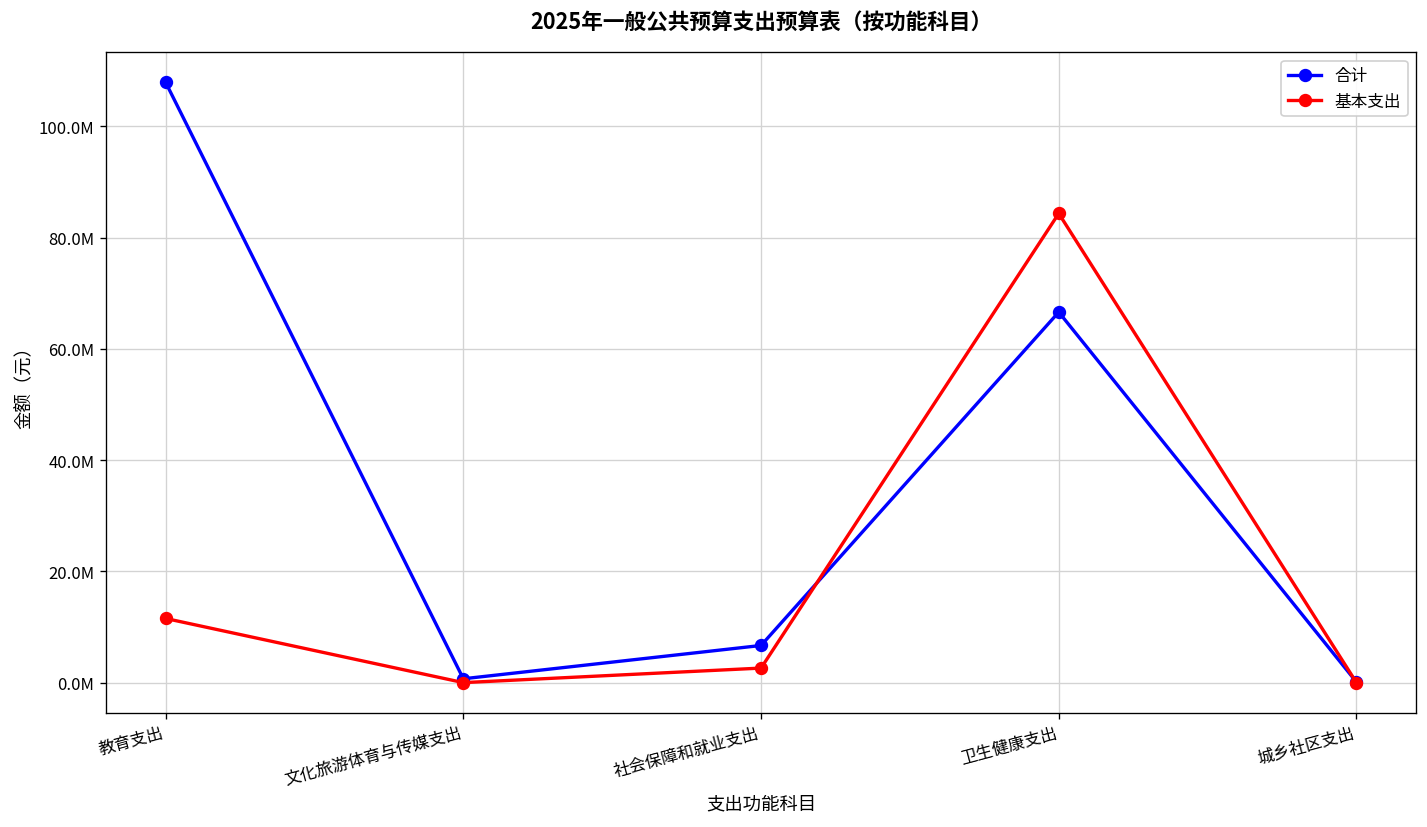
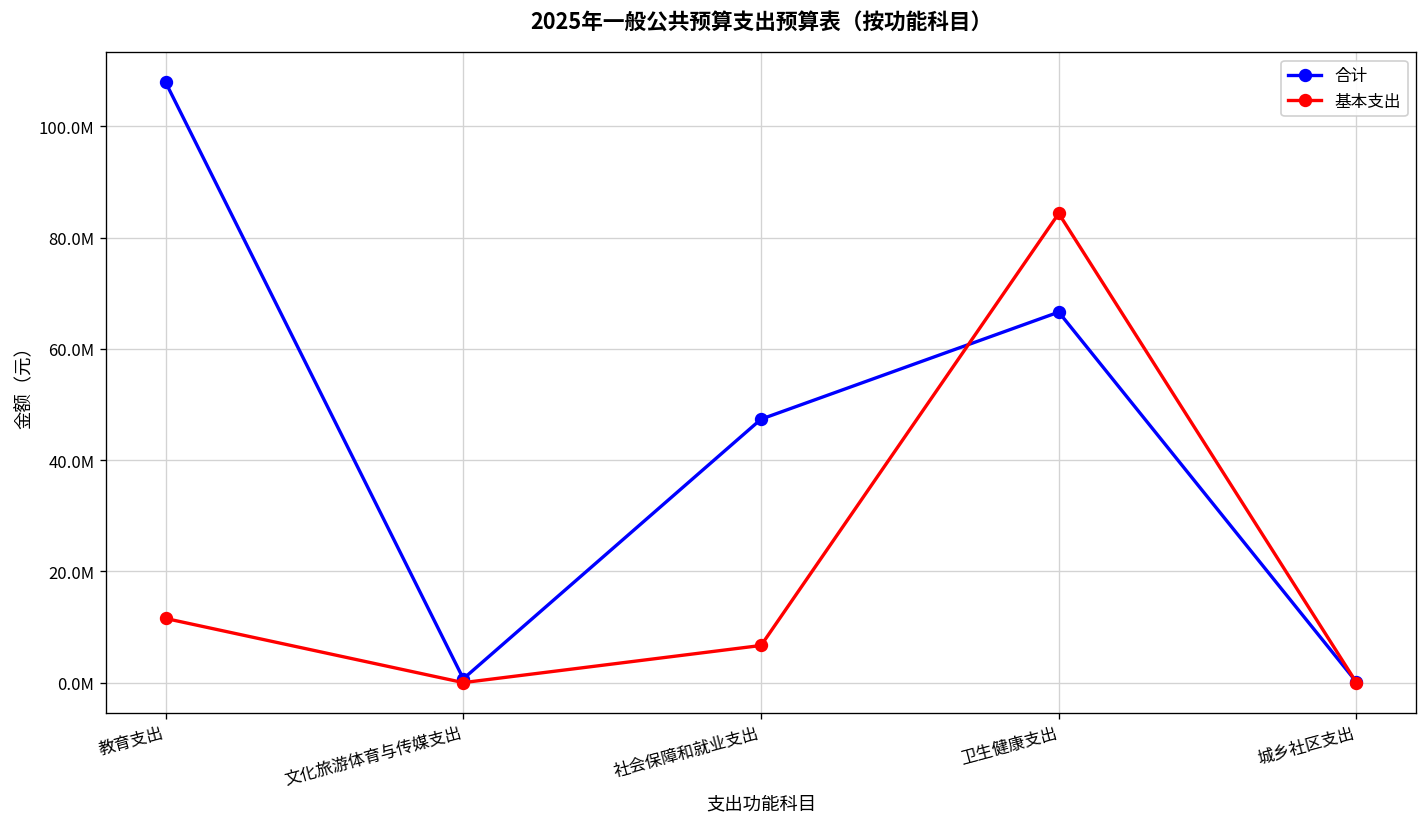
  {
    "合计": {
      "教育支出": 108000000,
      "文化旅游体育与传媒支出": 1000000,
-     "社会保障和就业支出": 7000000,
+     "社会保障和就业支出": 47000000,
      "卫生健康支出": 67000000
    },
    "基本支出": {
      "教育支出": 12000000,
      "文化旅游体育与传媒支出": 0,
-     "社会保障和就业支出": 3000000,
+     "社会保障和就业支出": 7000000,
      "卫生健康支出": 84000000
    }
  }
